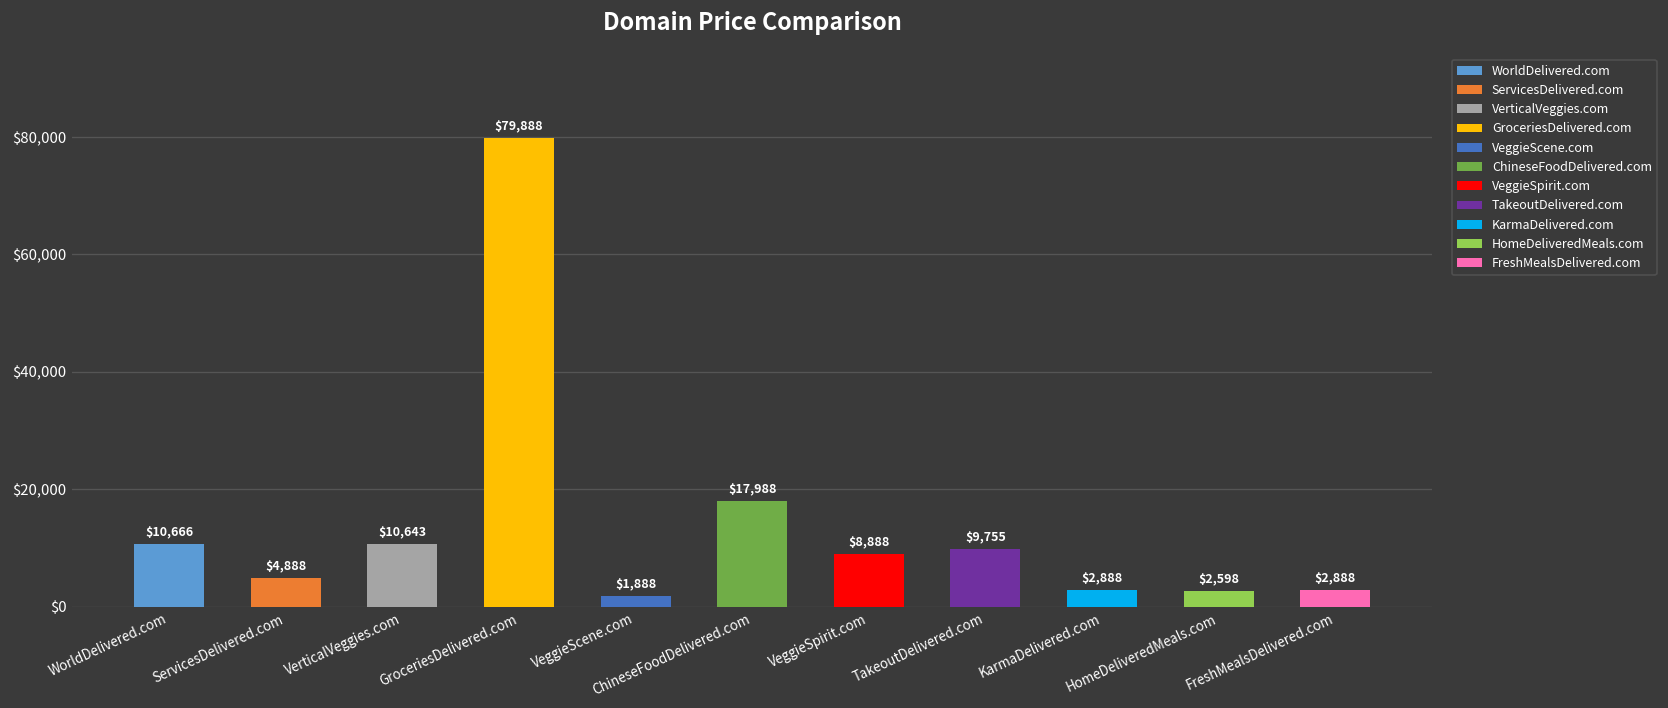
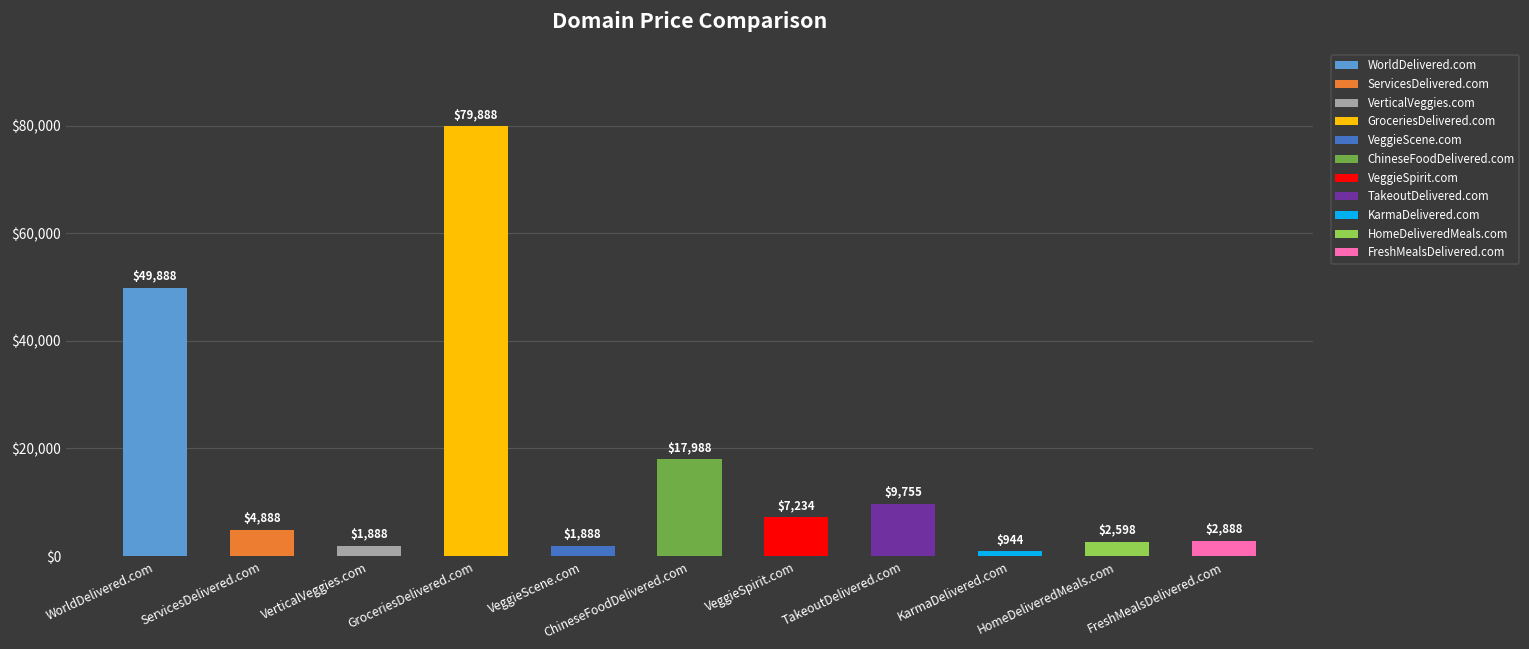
  {
-   "WorldDelivered.com": "$10,666",
+   "WorldDelivered.com": "$49,888",
    "ServicesDelivered.com": "$4,888",
-   "VerticalVeggies.com": "$10,643",
+   "VerticalVeggies.com": "$1,888",
    "GroceriesDelivered.com": "$79,888",
    "VeggieScene.com": "$1,888",
    "ChineseFoodDelivered.com": "$17,988",
-   "VeggieSpirit.com": "$8,888",
+   "VeggieSpirit.com": "$7,234",
    "TakeoutDelivered.com": "$9,755",
-   "KarmaDelivered.com": "$2,888",
+   "KarmaDelivered.com": "$944",
    "HomeDeliveredMeals.com": "$2,598",
    "FreshMealsDelivered.com": "$2,888"
  }
